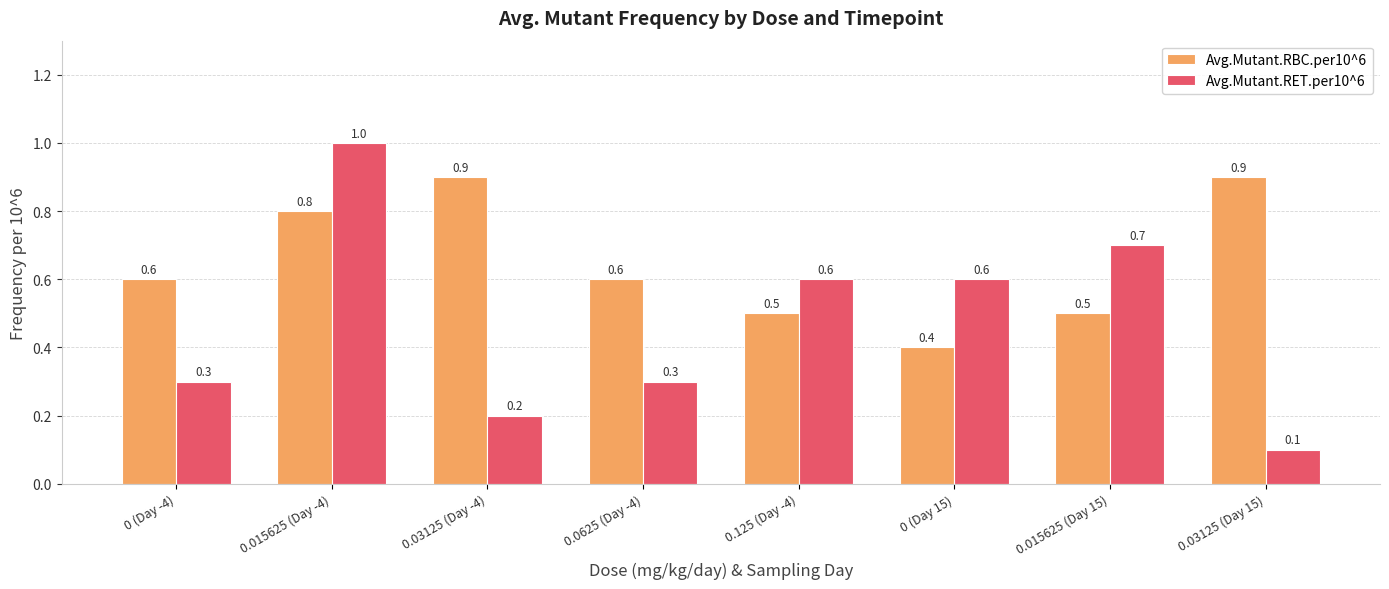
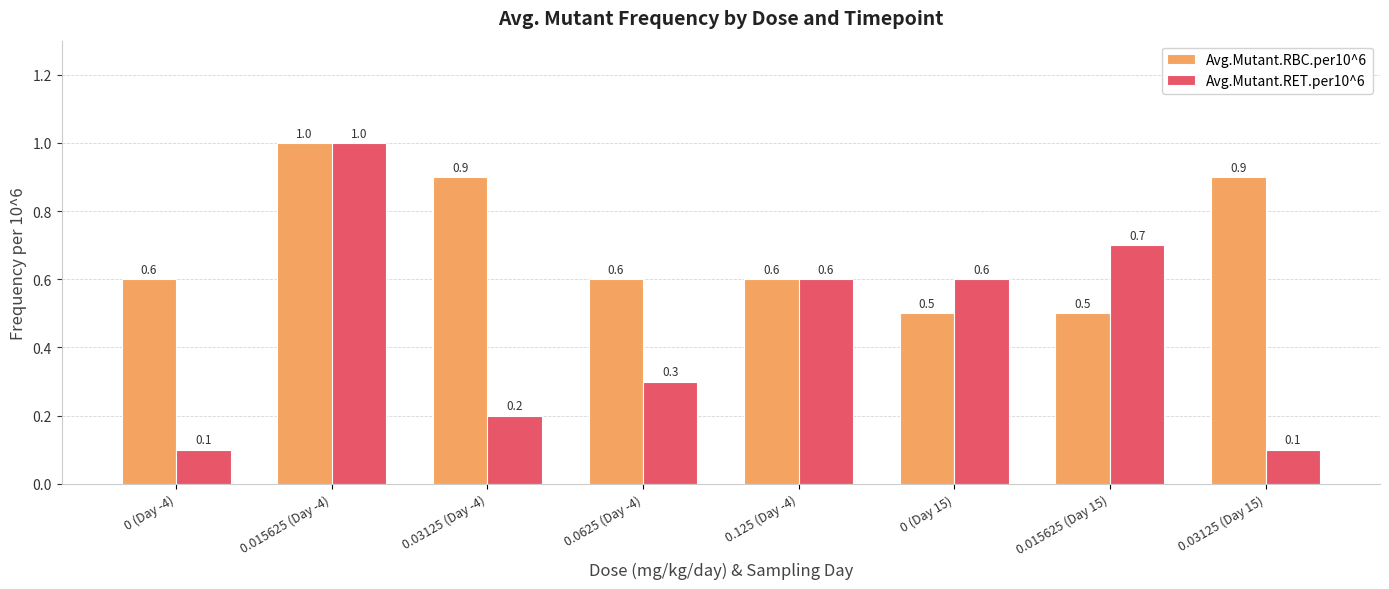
  {
    "Avg.Mutant.RBC.per10^6": {
      "0 (Day -4)": 0.6,
-     "0.015625 (Day -4)": 0.8,
+     "0.015625 (Day -4)": 1.0,
      "0.03125 (Day -4)": 0.9,
      "0.0625 (Day -4)": 0.6,
-     "0.125 (Day -4)": 0.5,
-     "0 (Day 15)": 0.4,
+     "0.125 (Day -4)": 0.6,
+     "0 (Day 15)": 0.5,
      "0.015625 (Day 15)": 0.5,
      "0.03125 (Day 15)": 0.9
    },
    "Avg.Mutant.RET.per10^6": {
-     "0 (Day -4)": 0.3,
+     "0 (Day -4)": 0.1,
      "0.015625 (Day -4)": 1.0,
      "0.03125 (Day -4)": 0.2,
      "0.0625 (Day -4)": 0.3,
      "0.125 (Day -4)": 0.6,
      "0 (Day 15)": 0.6,
      "0.015625 (Day 15)": 0.7,
      "0.03125 (Day 15)": 0.1
    }
  }
